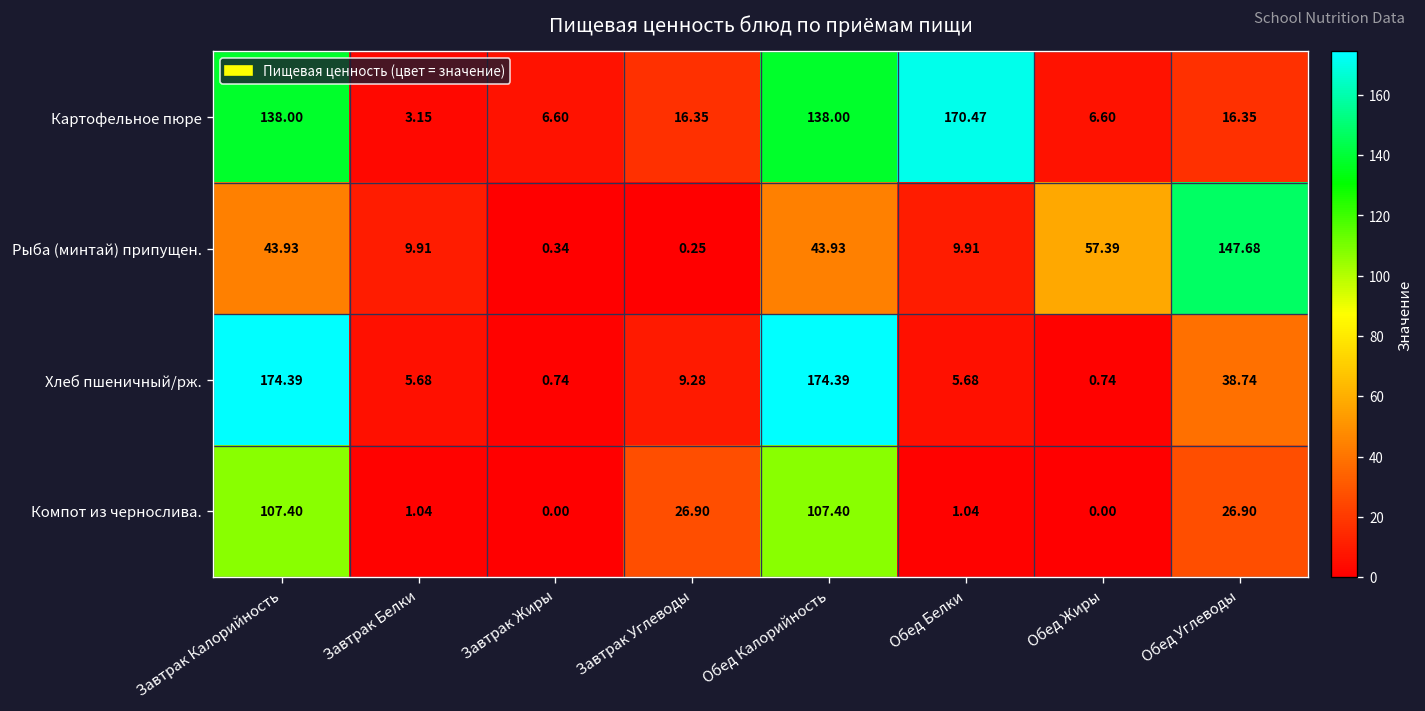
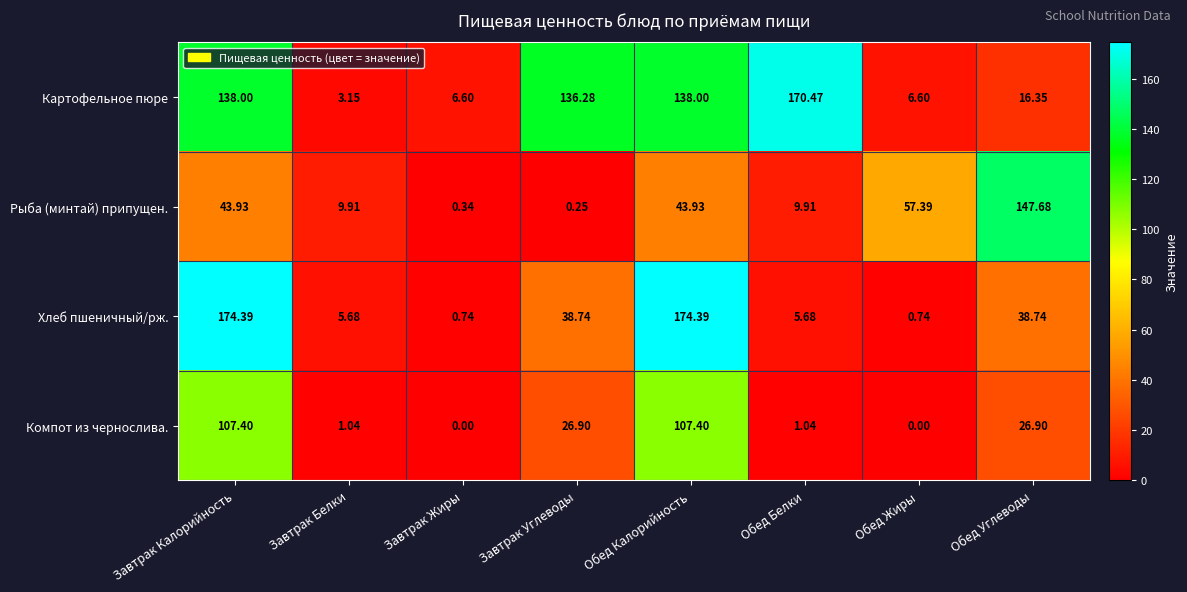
  {
    "Картофельное пюре": {
      "Завтрак Калорийность": 138.00,
      "Завтрак Белки": 3.15,
      "Завтрак Жиры": 6.60,
-     "Завтрак Углеводы": 16.35,
+     "Завтрак Углеводы": 136.28,
      "Обед Калорийность": 138.00,
      "Обед Белки": 170.47,
      "Обед Жиры": 6.60,
      "Обед Углеводы": 16.35
    },
    "Рыба (минтай) припущен.": {
      "Завтрак Калорийность": 43.93,
      "Завтрак Белки": 9.91,
      "Завтрак Жиры": 0.34,
      "Завтрак Углеводы": 0.25,
      "Обед Калорийность": 43.93,
      "Обед Белки": 9.91,
      "Обед Жиры": 57.39,
      "Обед Углеводы": 147.68
    },
    "Хлеб пшеничный/рж.": {
      "Завтрак Калорийность": 174.39,
      "Завтрак Белки": 5.68,
      "Завтрак Жиры": 0.74,
-     "Завтрак Углеводы": 9.28,
+     "Завтрак Углеводы": 38.74,
      "Обед Калорийность": 174.39,
      "Обед Белки": 5.68,
      "Обед Жиры": 0.74,
      "Обед Углеводы": 38.74
    },
    "Компот из чернослива.": {
      "Завтрак Калорийность": 107.40,
      "Завтрак Белки": 1.04,
      "Завтрак Жиры": 0.00,
      "Завтрак Углеводы": 26.90,
      "Обед Калорийность": 107.40,
      "Обед Белки": 1.04,
      "Обед Жиры": 0.00,
      "Обед Углеводы": 26.90
    }
  }
